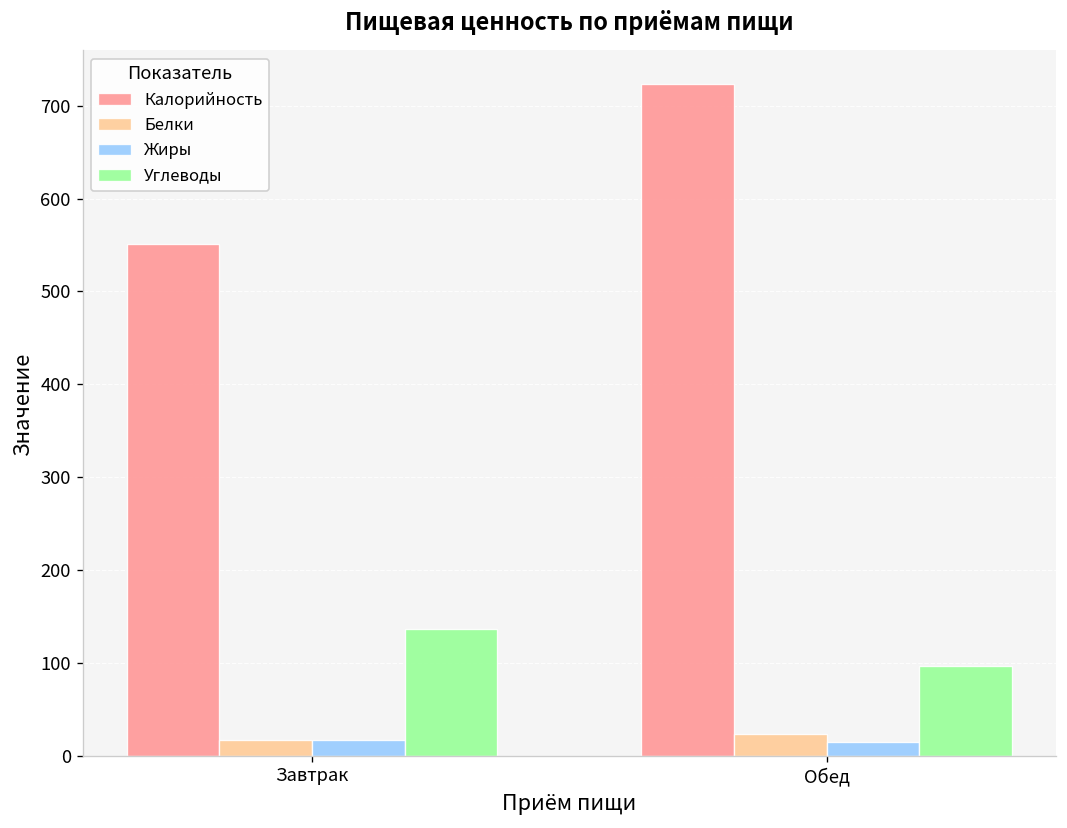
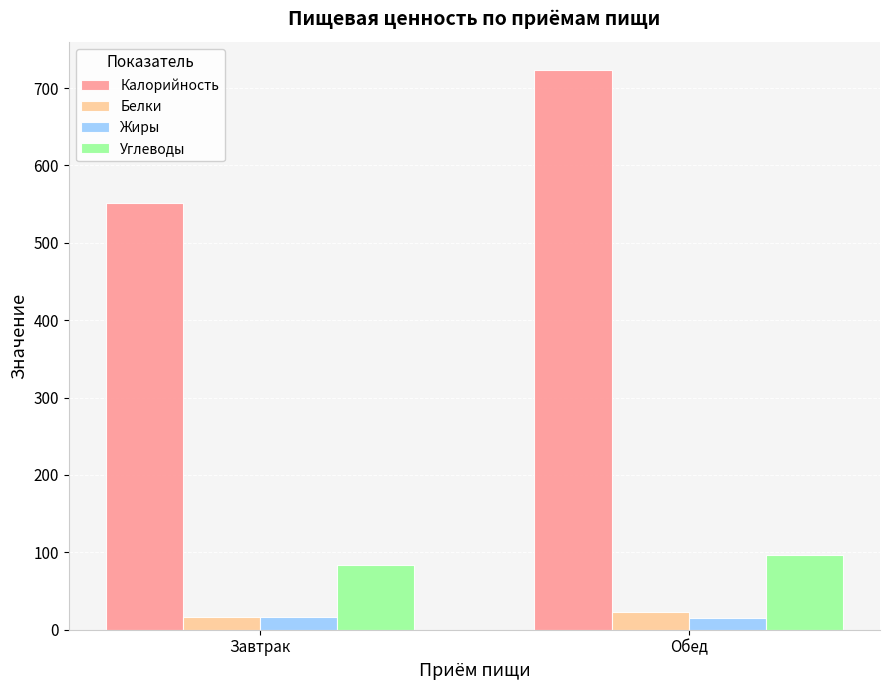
  {
    "Жиры": {
      "Завтрак": 20,
      "Обед": 20
    },
    "Углеводы": {
-     "Завтрак": 140,
+     "Завтрак": 80,
      "Обед": 100
    }
  }
